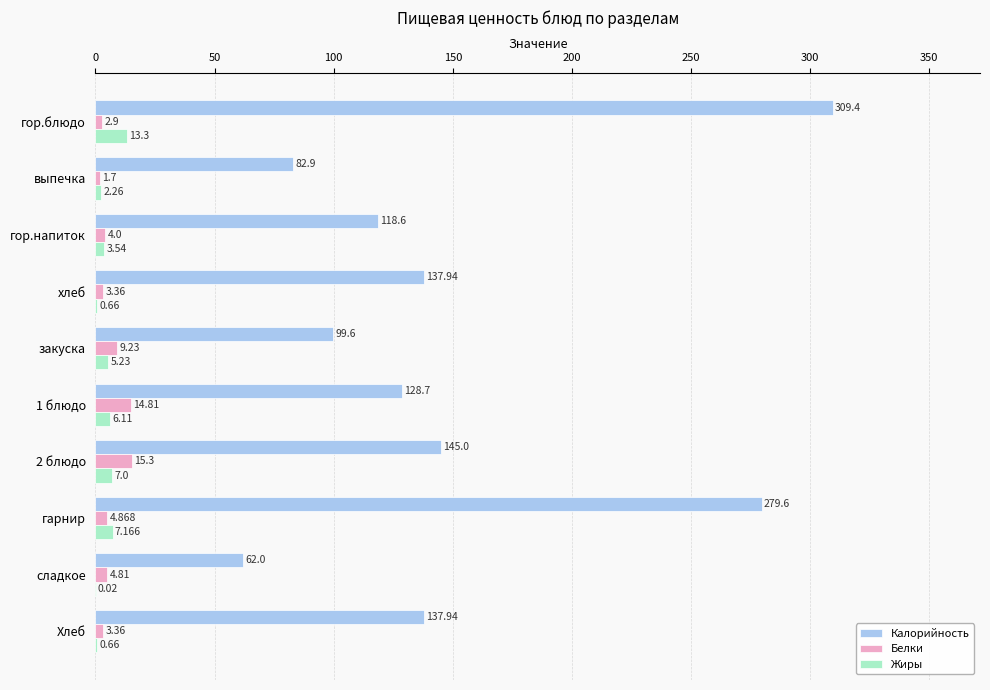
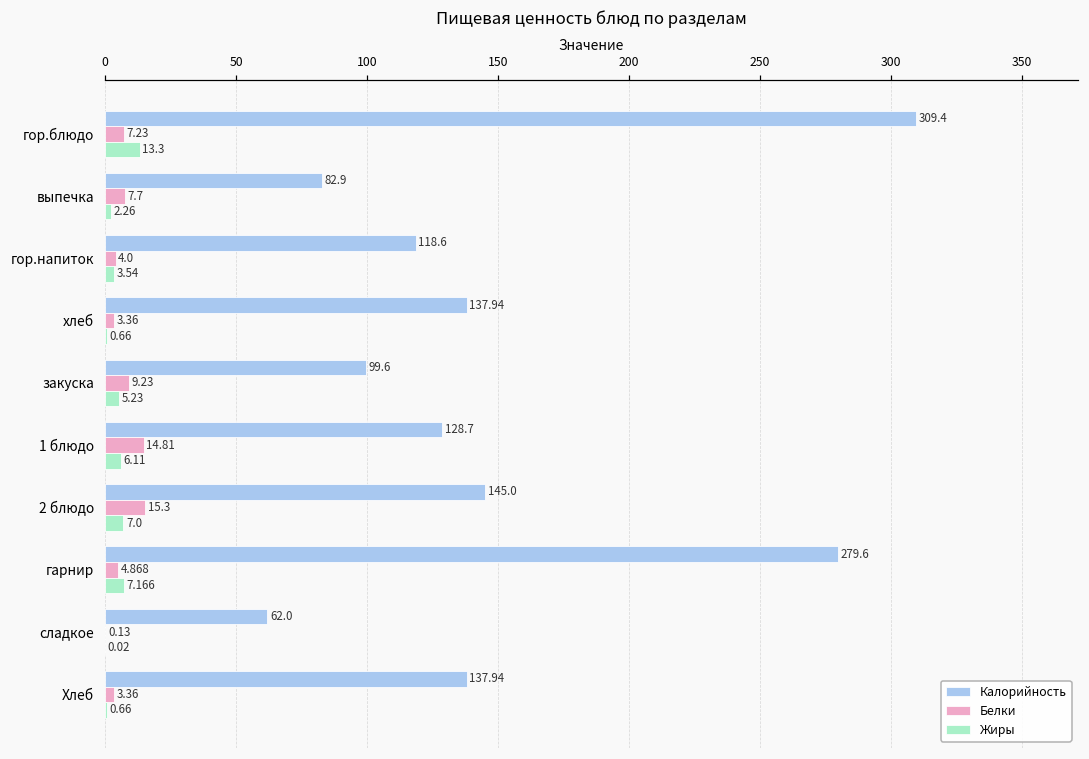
  {
    "Белки": {
-     "гор.блюдо": 2.9,
-     "выпечка": 1.7,
+     "гор.блюдо": 7.23,
+     "выпечка": 7.7,
      "гор.напиток": 4.0,
      "хлеб": 3.36,
      "закуска": 9.23,
      "1 блюдо": 14.81,
      "2 блюдо": 15.3,
      "гарнир": 4.868,
-     "сладкое": 4.81,
+     "сладкое": 0.13,
      "Хлеб": 3.36
    }
  }
